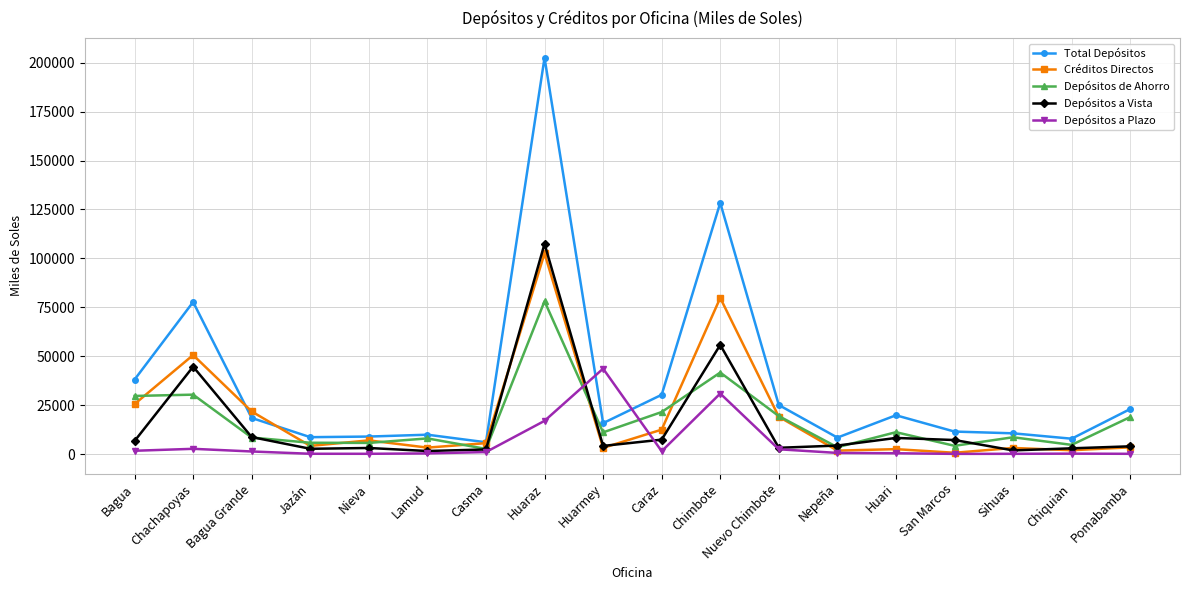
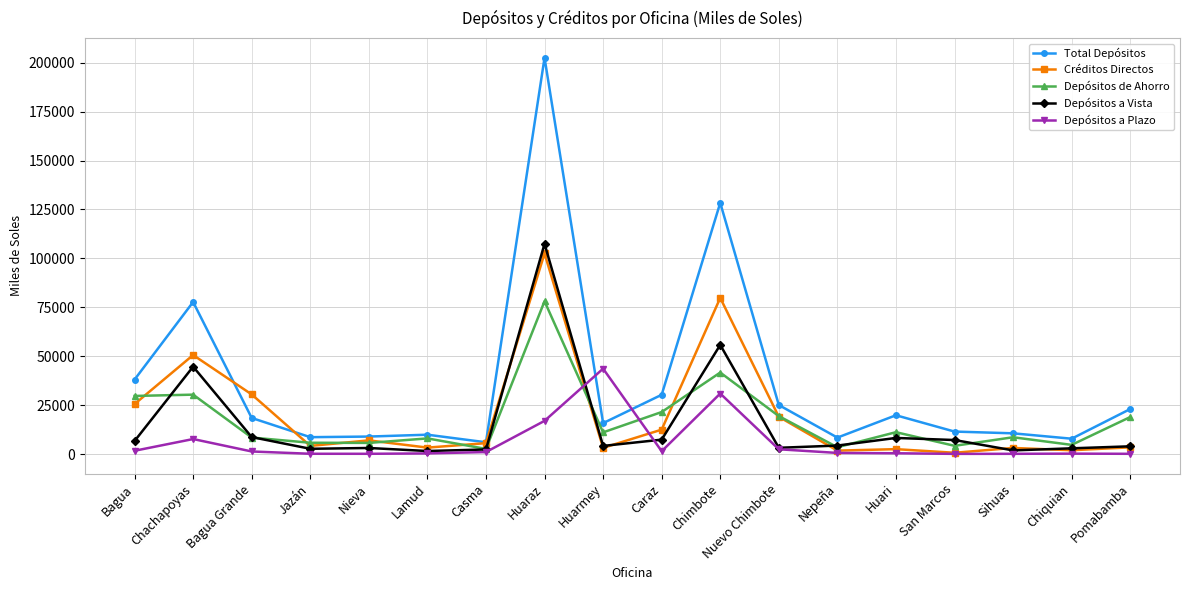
  {
    "Total Depósitos": {
      "Bagua": 38000,
      "Chachapoyas": 78000,
      "Bagua Grande": 18000,
      "Jazán": 9000,
      "Nieva": 9000,
      "Lamud": 10000,
      "Huaraz": 203000,
      "Huarmey": 16000,
      "Caraz": 30000,
      "Chimbote": 128000,
      "Nuevo Chimbote": 25000,
      "Nepeña": 8000,
      "Huari": 20000,
      "San Marcos": 11000,
      "Sihuas": 11000,
      "Chiquian": 8000,
      "Pomabamba": 23000
    },
    "Créditos Directos": {
      "Bagua": 26000,
      "Chachapoyas": 51000,
-     "Bagua Grande": 22000,
+     "Bagua Grande": 30000,
      "Jazán": 4000,
      "Lamud": 3000,
      "Huaraz": 103000,
      "Caraz": 12000,
      "Chimbote": 80000,
      "Huari": 3000
    },
    "Depósitos de Ahorro": {
      "Bagua": 30000,
      "Chachapoyas": 30000,
      "Jazán": 6000,
      "Lamud": 8000,
      "Huaraz": 78000,
      "Huarmey": 11000,
      "Caraz": 21000,
      "Chimbote": 42000,
      "Huari": 11000,
      "San Marcos": 4000,
      "Sihuas": 9000,
      "Chiquian": 5000,
      "Pomabamba": 19000
    },
    "Depósitos a Vista": {
      "Bagua": 7000,
      "Chachapoyas": 45000,
      "Jazán": 3000,
      "Nieva": 3000,
      "Huaraz": 107000,
      "Caraz": 7000,
      "Chimbote": 56000,
      "Huari": 8000,
      "San Marcos": 7000
    },
    "Depósitos a Plazo": {
      "Bagua": 2000,
-     "Chachapoyas": 3000,
+     "Chachapoyas": 8000,
      "Bagua Grande": 1000,
      "Jazán": 0,
      "Nieva": 0,
      "Huaraz": 17000,
      "Huarmey": 44000,
      "Caraz": 1000,
      "Chimbote": 31000,
      "Huari": 0,
      "Sihuas": 0,
      "Chiquian": 0,
      "Pomabamba": 0
    }
  }
